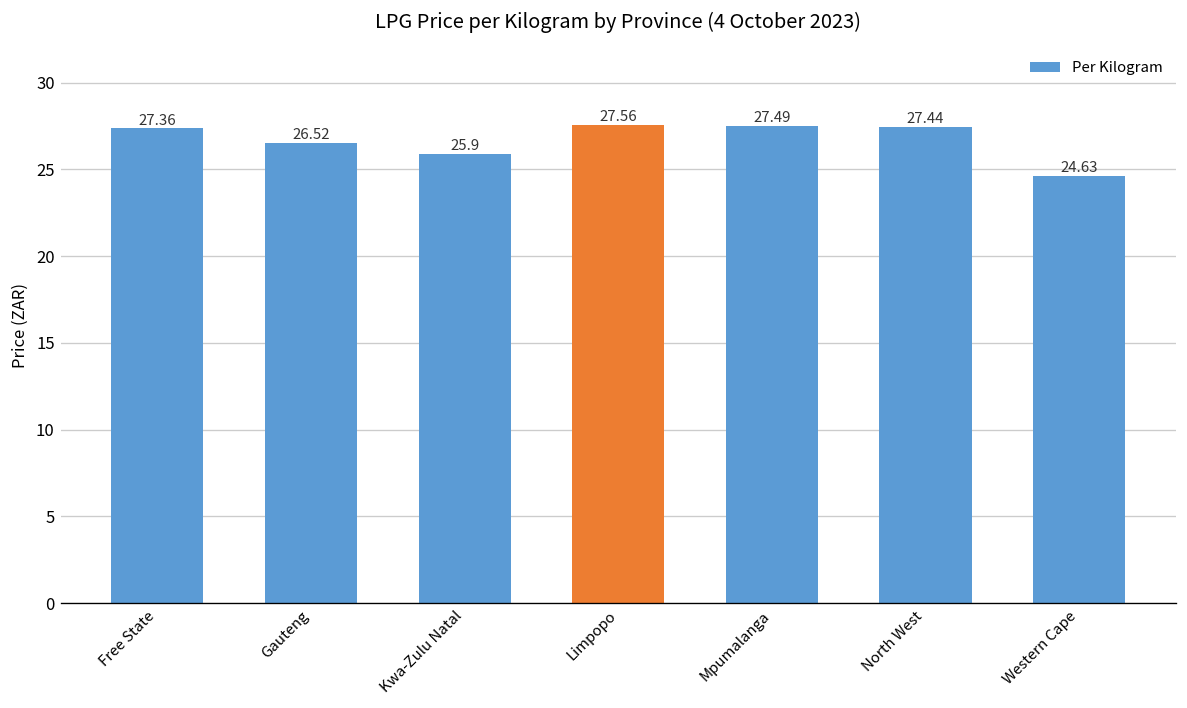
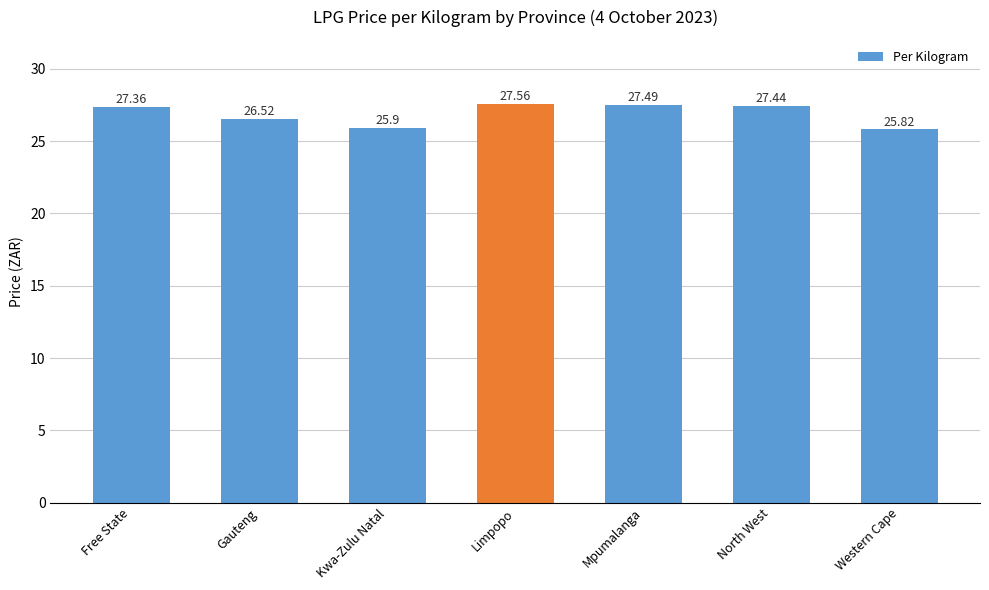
  {
    "Free State": 27.36,
    "Gauteng": 26.52,
    "Kwa-Zulu Natal": 25.9,
    "Limpopo": 27.56,
    "Mpumalanga": 27.49,
    "North West": 27.44,
-   "Western Cape": 24.63
+   "Western Cape": 25.82
  }
